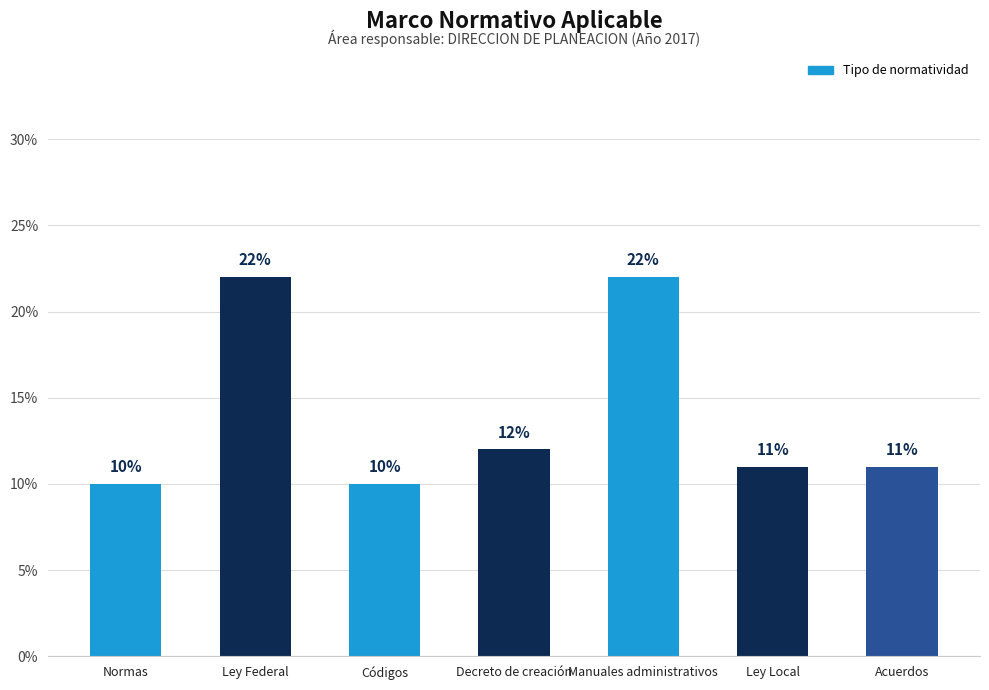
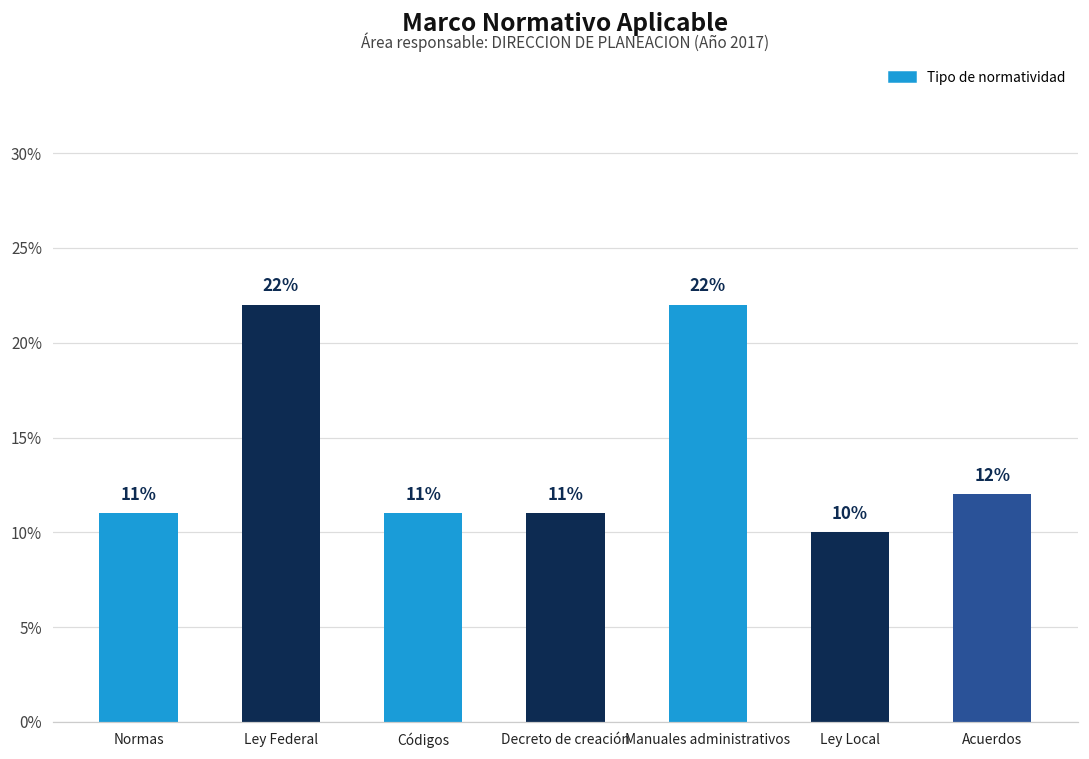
  {
-   "Normas": "10%",
+   "Normas": "11%",
    "Ley Federal": "22%",
-   "Códigos": "10%",
-   "Decreto de creación": "12%",
+   "Códigos": "11%",
+   "Decreto de creación": "11%",
    "Manuales administrativos": "22%",
-   "Ley Local": "11%",
-   "Acuerdos": "11%"
+   "Ley Local": "10%",
+   "Acuerdos": "12%"
  }
